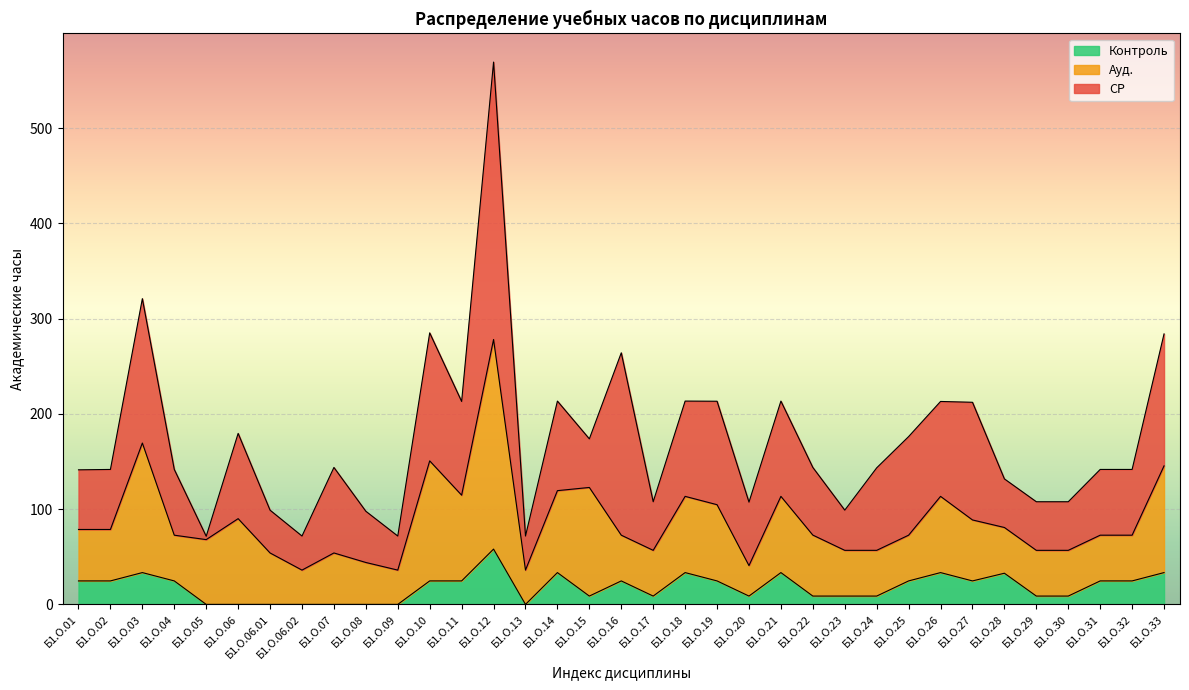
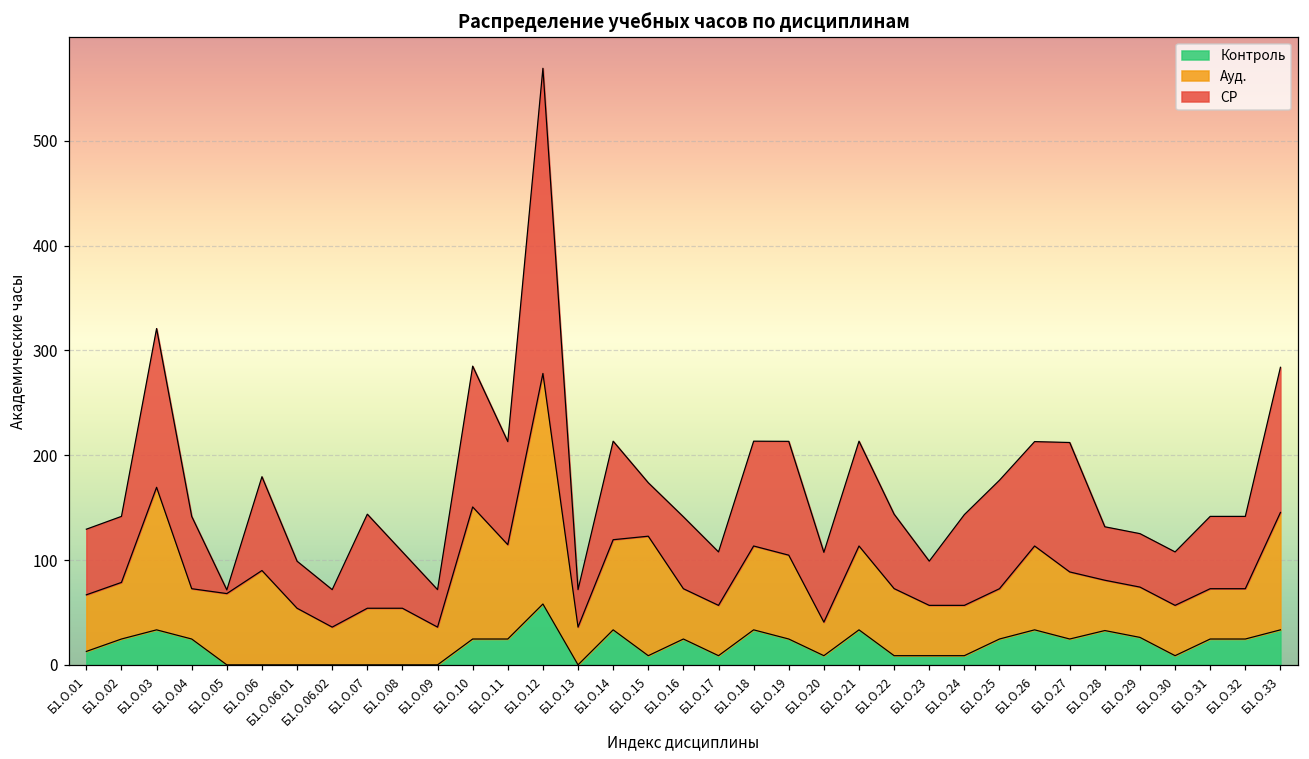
  {
    "Контроль": {
-     "Б1.О.01": 20,
+     "Б1.О.01": 10,
      "Б1.О.02": 20,
      "Б1.О.03": 30,
      "Б1.О.04": 20,
      "Б1.О.05": 0,
      "Б1.О.06": 0,
      "Б1.О.06.01": 0,
      "Б1.О.06.02": 0,
      "Б1.О.07": 0,
      "Б1.О.08": 0,
      "Б1.О.09": 0,
      "Б1.О.10": 20,
      "Б1.О.11": 20,
      "Б1.О.12": 60,
      "Б1.О.13": 0,
      "Б1.О.14": 30,
      "Б1.О.15": 10,
      "Б1.О.16": 20,
      "Б1.О.17": 10,
      "Б1.О.18": 30,
      "Б1.О.19": 20,
      "Б1.О.20": 10,
      "Б1.О.21": 30,
      "Б1.О.22": 10,
      "Б1.О.23": 10,
      "Б1.О.24": 10,
      "Б1.О.25": 20,
      "Б1.О.26": 30,
      "Б1.О.27": 20,
      "Б1.О.28": 30,
-     "Б1.О.29": 10,
+     "Б1.О.29": 30,
      "Б1.О.30": 10,
      "Б1.О.31": 20,
      "Б1.О.32": 20,
      "Б1.О.33": 30
    },
    "Ауд.": {
      "Б1.О.01": 50,
      "Б1.О.02": 50,
      "Б1.О.03": 140,
      "Б1.О.04": 50,
      "Б1.О.05": 70,
      "Б1.О.06": 90,
      "Б1.О.06.01": 50,
      "Б1.О.06.02": 40,
      "Б1.О.07": 50,
-     "Б1.О.08": 40,
+     "Б1.О.08": 50,
      "Б1.О.09": 40,
      "Б1.О.10": 130,
      "Б1.О.11": 90,
      "Б1.О.12": 220,
      "Б1.О.13": 40,
      "Б1.О.14": 90,
      "Б1.О.15": 110,
      "Б1.О.16": 50,
      "Б1.О.17": 50,
      "Б1.О.18": 80,
      "Б1.О.19": 80,
      "Б1.О.20": 30,
      "Б1.О.21": 80,
      "Б1.О.22": 60,
      "Б1.О.23": 50,
      "Б1.О.24": 50,
      "Б1.О.25": 50,
      "Б1.О.26": 80,
      "Б1.О.27": 60,
      "Б1.О.28": 50,
      "Б1.О.29": 50,
      "Б1.О.30": 50,
      "Б1.О.31": 50,
      "Б1.О.32": 50,
      "Б1.О.33": 110
    },
    "СР": {
      "Б1.О.01": 60,
      "Б1.О.02": 60,
      "Б1.О.03": 150,
      "Б1.О.04": 70,
      "Б1.О.05": 0,
      "Б1.О.06": 90,
      "Б1.О.06.01": 40,
      "Б1.О.06.02": 40,
      "Б1.О.07": 90,
      "Б1.О.08": 50,
      "Б1.О.09": 40,
      "Б1.О.10": 130,
      "Б1.О.11": 100,
      "Б1.О.12": 290,
      "Б1.О.13": 40,
      "Б1.О.14": 90,
      "Б1.О.15": 50,
-     "Б1.О.16": 190,
+     "Б1.О.16": 70,
      "Б1.О.17": 50,
      "Б1.О.18": 100,
      "Б1.О.19": 110,
      "Б1.О.20": 70,
      "Б1.О.21": 100,
      "Б1.О.22": 70,
      "Б1.О.23": 40,
      "Б1.О.24": 90,
      "Б1.О.25": 100,
      "Б1.О.26": 100,
      "Б1.О.27": 120,
      "Б1.О.28": 50,
      "Б1.О.29": 50,
      "Б1.О.30": 50,
      "Б1.О.31": 70,
      "Б1.О.32": 70,
      "Б1.О.33": 140
    }
  }
